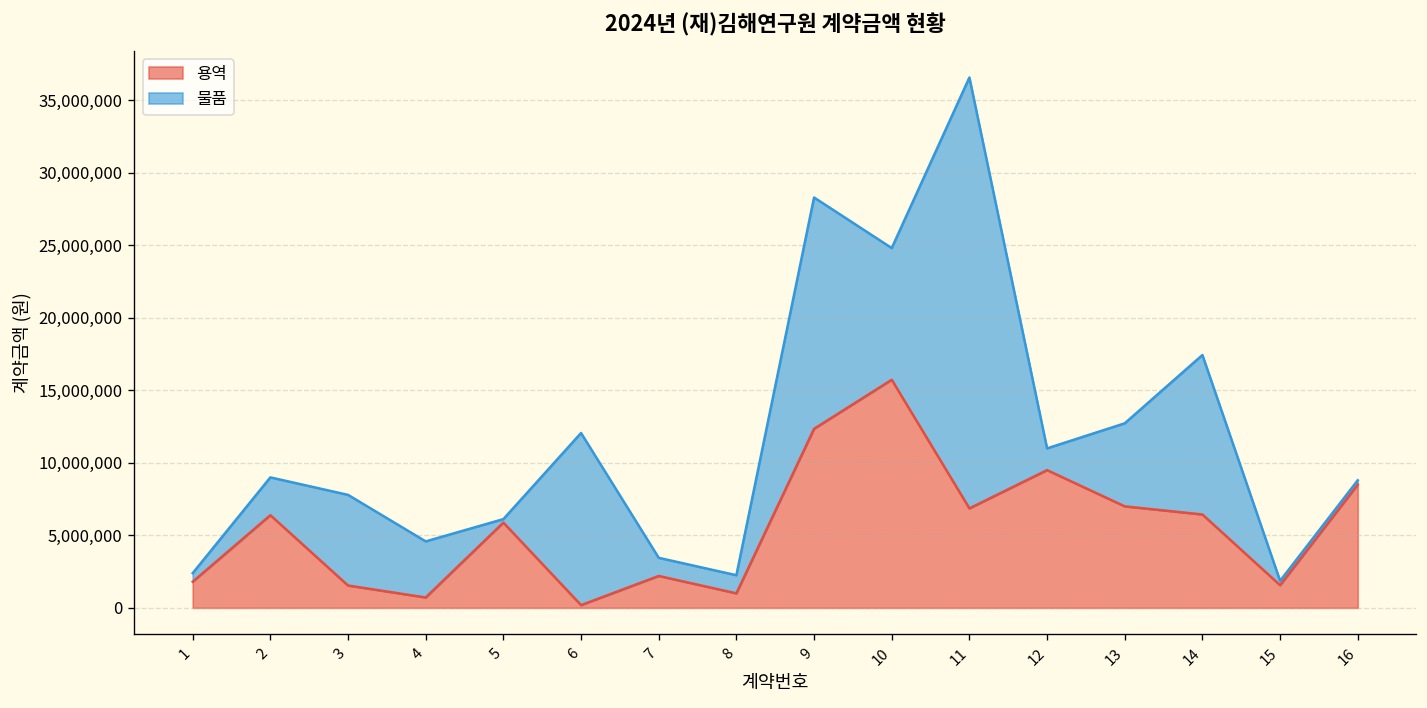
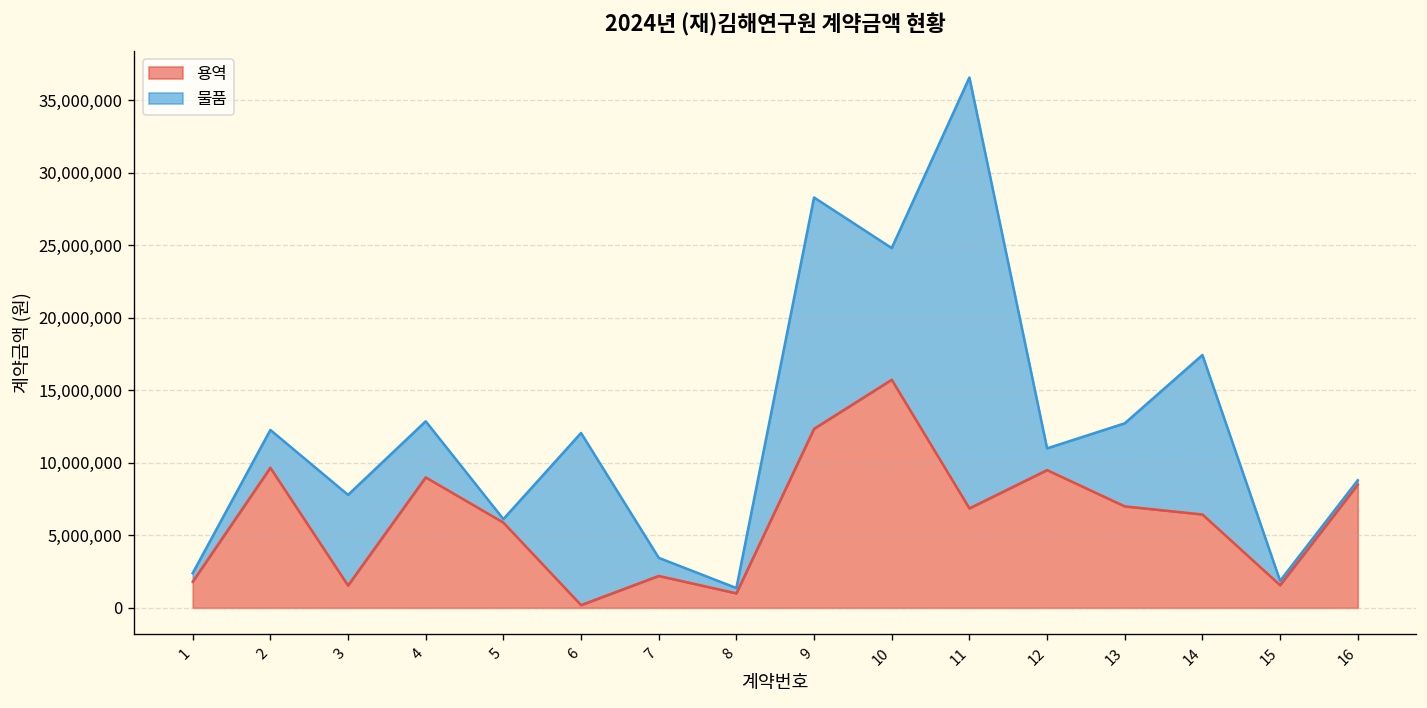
  {
    "용역": {
      "1": "1,800,000",
-     "2": "6,400,000",
+     "2": "9,700,000",
      "3": "1,500,000",
-     "4": "700,000",
+     "4": "9,000,000",
      "5": "5,900,000",
      "6": "200,000",
      "7": "2,200,000",
      "8": "1,000,000",
      "9": "12,400,000",
      "10": "15,700,000",
      "11": "6,900,000",
      "12": "9,500,000",
      "13": "7,000,000",
      "14": "6,400,000",
      "15": "1,600,000",
      "16": "8,500,000"
    },
    "물품": {
      "1": "600,000",
      "2": "2,600,000",
      "3": "6,300,000",
      "4": "3,900,000",
      "5": "200,000",
      "6": "11,900,000",
      "7": "1,300,000",
-     "8": "1,300,000",
+     "8": "400,000",
      "9": "16,000,000",
      "10": "9,100,000",
      "11": "29,700,000",
      "12": "1,500,000",
      "13": "5,700,000",
      "14": "11,000,000",
      "15": "300,000",
      "16": "300,000"
    }
  }
